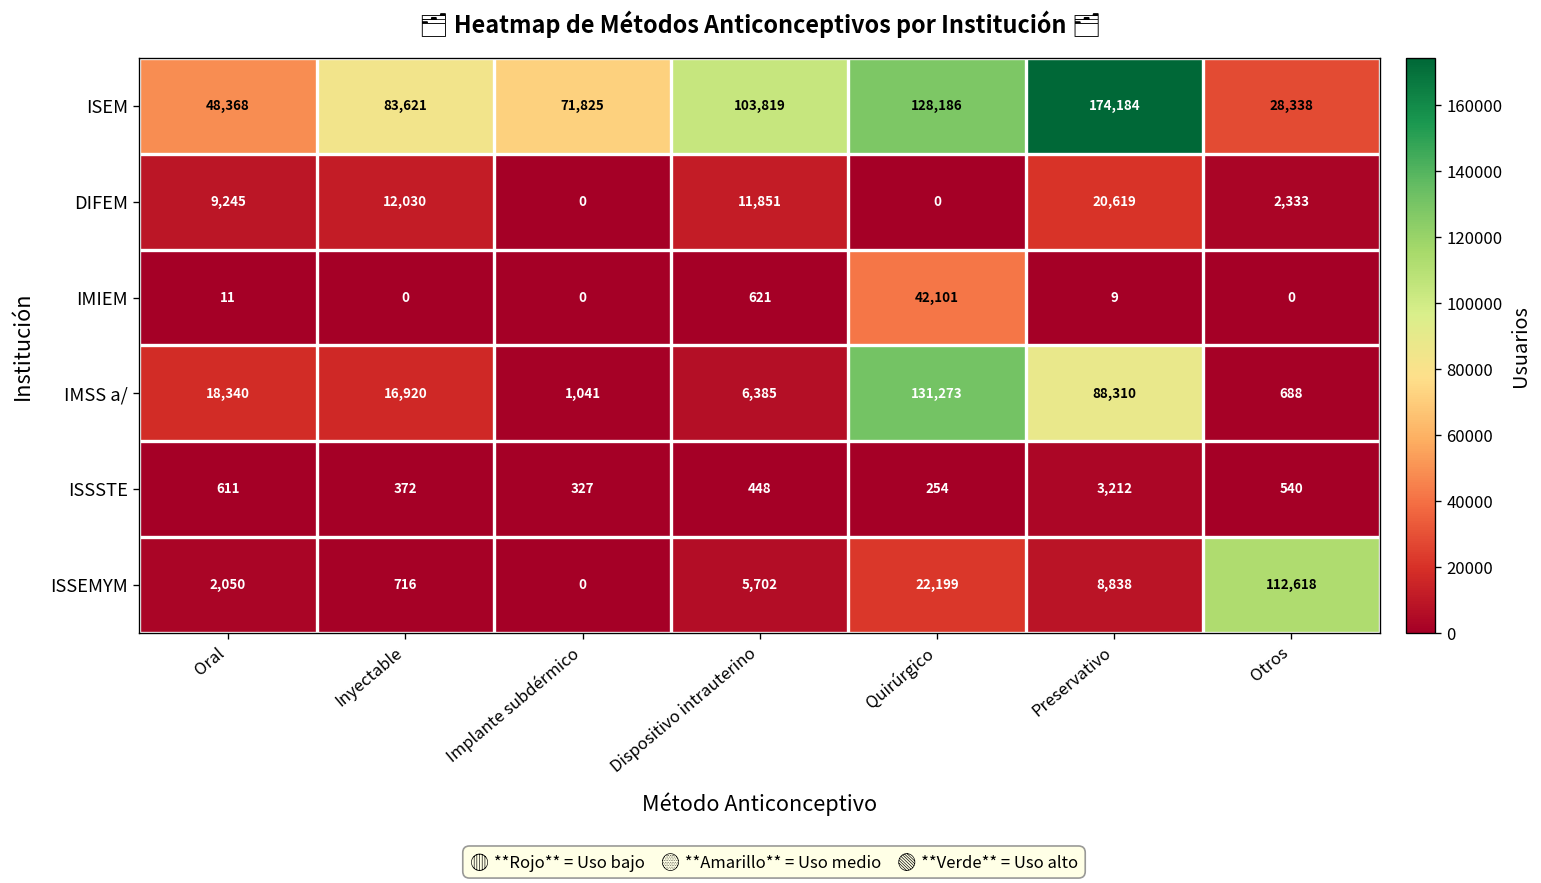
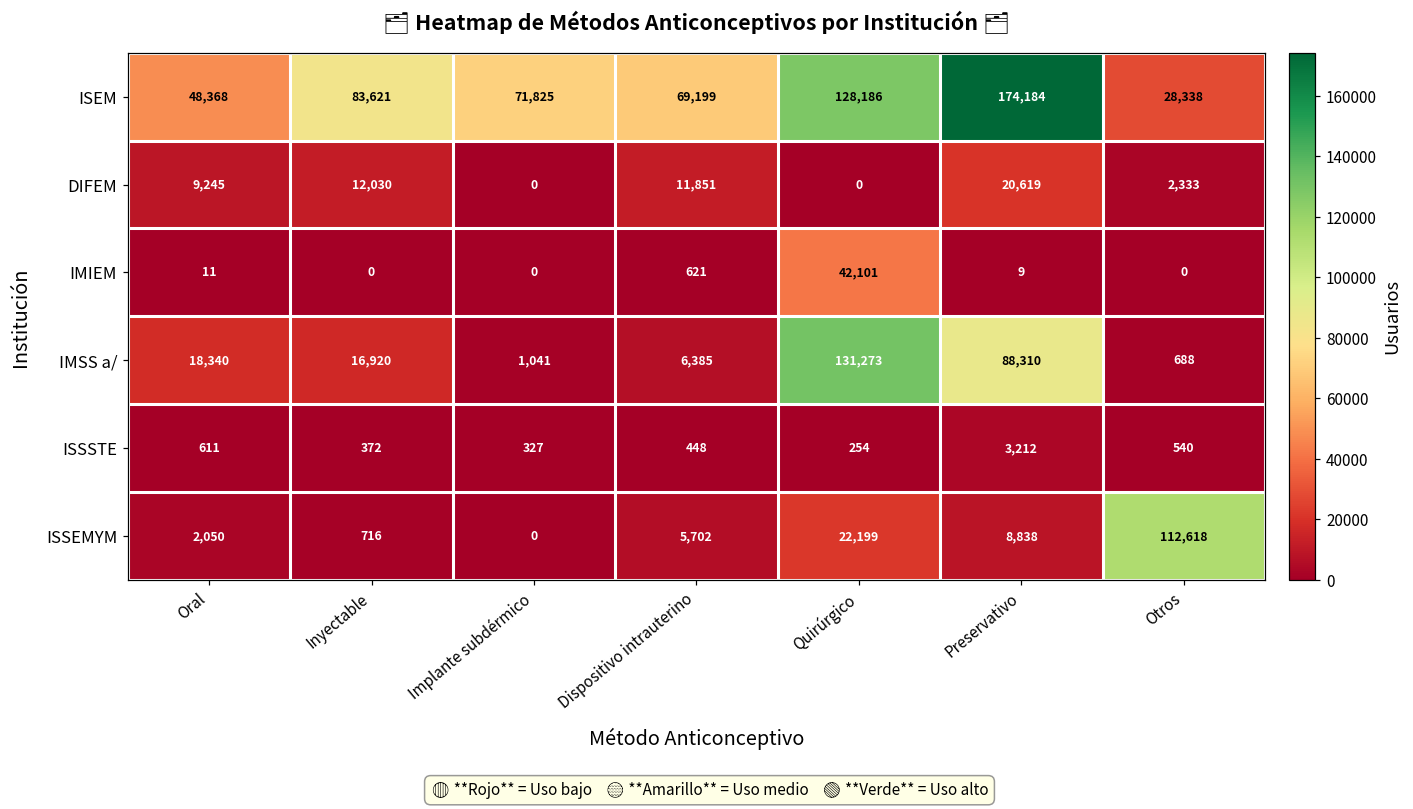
  {
    "ISEM": {
      "Oral": "48,368",
      "Inyectable": "83,621",
      "Implante subdérmico": "71,825",
-     "Dispositivo intrauterino": "103,819",
+     "Dispositivo intrauterino": "69,199",
      "Quirúrgico": "128,186",
      "Preservativo": "174,184",
      "Otros": "28,338"
    },
    "DIFEM": {
      "Oral": "9,245",
      "Inyectable": "12,030",
      "Implante subdérmico": "0",
      "Dispositivo intrauterino": "11,851",
      "Quirúrgico": "0",
      "Preservativo": "20,619",
      "Otros": "2,333"
    },
    "IMIEM": {
      "Oral": "11",
      "Inyectable": "0",
      "Implante subdérmico": "0",
      "Dispositivo intrauterino": "621",
      "Quirúrgico": "42,101",
      "Preservativo": "9",
      "Otros": "0"
    },
    "IMSS a/": {
      "Oral": "18,340",
      "Inyectable": "16,920",
      "Implante subdérmico": "1,041",
      "Dispositivo intrauterino": "6,385",
      "Quirúrgico": "131,273",
      "Preservativo": "88,310",
      "Otros": "688"
    },
    "ISSSTE": {
      "Oral": "611",
      "Inyectable": "372",
      "Implante subdérmico": "327",
      "Dispositivo intrauterino": "448",
      "Quirúrgico": "254",
      "Preservativo": "3,212",
      "Otros": "540"
    },
    "ISSEMYM": {
      "Oral": "2,050",
      "Inyectable": "716",
      "Implante subdérmico": "0",
      "Dispositivo intrauterino": "5,702",
      "Quirúrgico": "22,199",
      "Preservativo": "8,838",
      "Otros": "112,618"
    }
  }
